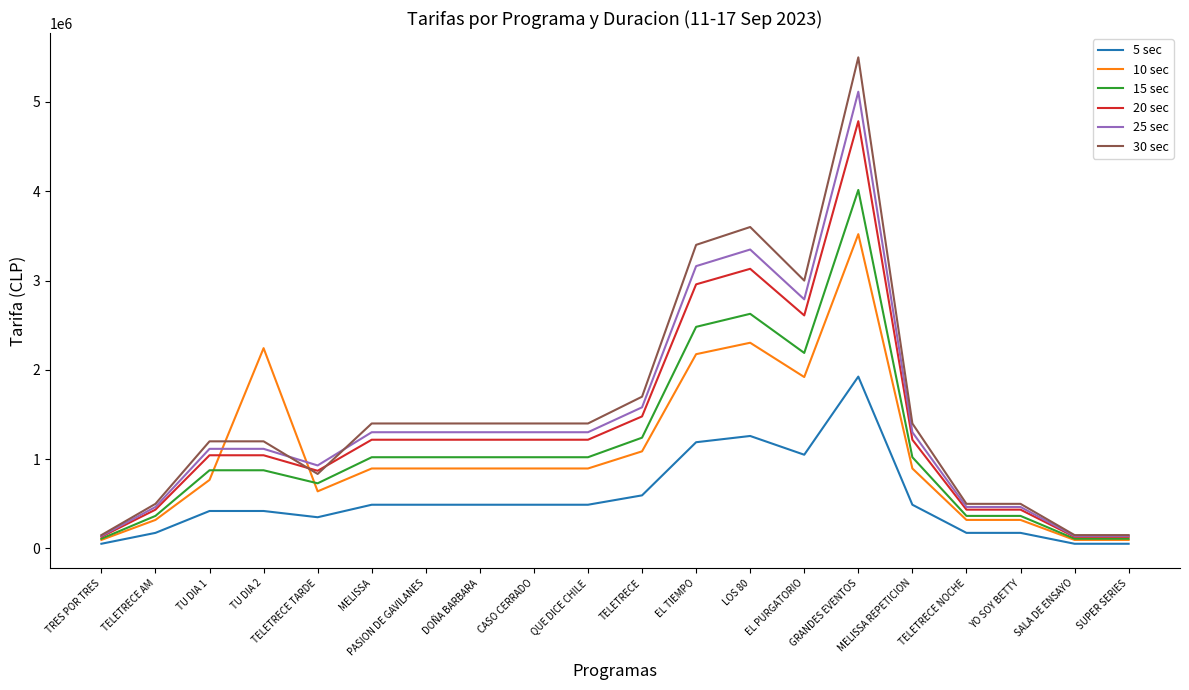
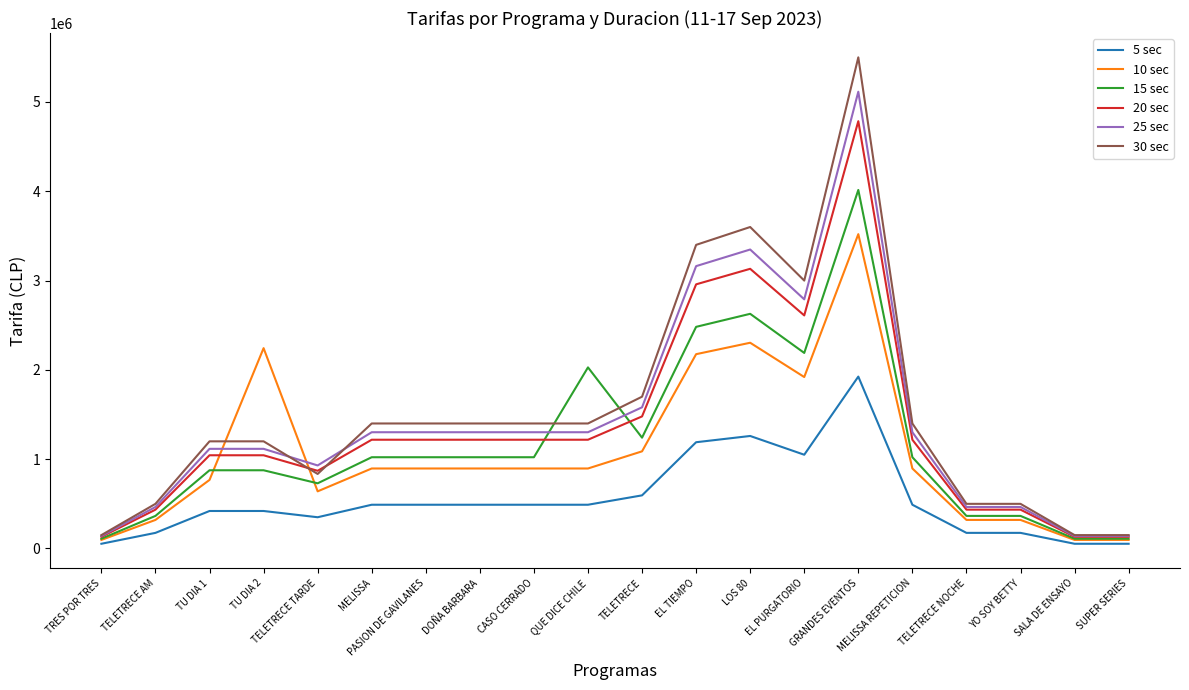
  {
    "5 sec": {
      "TRES POR TRES": 100000,
      "TELETRECE AM": 200000,
      "TU DIA 1": 400000,
      "TU DIA 2": 400000,
      "TELETRECE TARDE": 400000,
      "MELISSA": 500000,
      "PASION DE GAVILANES": 500000,
      "DOÑA BARBARA": 500000,
      "CASO CERRADO": 500000,
      "QUE DICE CHILE": 500000,
      "TELETRECE": 600000,
      "EL TIEMPO": 1200000,
      "LOS 80": 1300000,
      "EL PURGATORIO": 1100000,
      "GRANDES EVENTOS": 1900000,
      "MELISSA REPETICION": 500000,
      "TELETRECE NOCHE": 200000,
      "YO SOY BETTY": 200000,
      "SALA DE ENSAYO": 100000,
      "SUPER SERIES": 100000
    },
    "10 sec": {
      "TELETRECE AM": 300000,
      "TU DIA 1": 800000,
      "TU DIA 2": 2200000,
      "TELETRECE TARDE": 600000,
      "MELISSA": 900000,
      "PASION DE GAVILANES": 900000,
      "DOÑA BARBARA": 900000,
      "CASO CERRADO": 900000,
      "QUE DICE CHILE": 900000,
      "TELETRECE": 1100000,
      "EL TIEMPO": 2200000,
      "LOS 80": 2300000,
      "EL PURGATORIO": 1900000,
      "GRANDES EVENTOS": 3500000,
      "MELISSA REPETICION": 900000,
      "TELETRECE NOCHE": 300000,
      "YO SOY BETTY": 300000
    },
    "15 sec": {
      "TELETRECE AM": 400000,
      "TU DIA 1": 900000,
      "TU DIA 2": 900000,
      "TELETRECE TARDE": 700000,
      "MELISSA": 1000000,
      "PASION DE GAVILANES": 1000000,
      "DOÑA BARBARA": 1000000,
      "CASO CERRADO": 1000000,
-     "QUE DICE CHILE": 1000000,
+     "QUE DICE CHILE": 2000000,
      "TELETRECE": 1200000,
      "EL TIEMPO": 2500000,
      "LOS 80": 2600000,
      "EL PURGATORIO": 2200000,
      "GRANDES EVENTOS": 4000000,
      "MELISSA REPETICION": 1000000,
      "TELETRECE NOCHE": 400000,
      "YO SOY BETTY": 400000
    },
    "20 sec": {
      "TELETRECE AM": 400000,
      "TU DIA 1": 1000000,
      "TU DIA 2": 1000000,
      "TELETRECE TARDE": 900000,
      "MELISSA": 1200000,
      "PASION DE GAVILANES": 1200000,
      "DOÑA BARBARA": 1200000,
      "CASO CERRADO": 1200000,
      "QUE DICE CHILE": 1200000,
      "TELETRECE": 1500000,
      "EL TIEMPO": 3000000,
      "LOS 80": 3100000,
      "EL PURGATORIO": 2600000,
      "GRANDES EVENTOS": 4800000,
      "MELISSA REPETICION": 1200000,
      "TELETRECE NOCHE": 400000,
      "YO SOY BETTY": 400000
    },
    "25 sec": {
      "TELETRECE AM": 500000,
      "TU DIA 1": 1100000,
      "TU DIA 2": 1100000,
      "TELETRECE TARDE": 900000,
      "MELISSA": 1300000,
      "PASION DE GAVILANES": 1300000,
      "DOÑA BARBARA": 1300000,
      "CASO CERRADO": 1300000,
      "QUE DICE CHILE": 1300000,
      "TELETRECE": 1600000,
      "EL TIEMPO": 3200000,
      "LOS 80": 3300000,
      "EL PURGATORIO": 2800000,
      "GRANDES EVENTOS": 5100000,
      "MELISSA REPETICION": 1300000,
      "TELETRECE NOCHE": 500000,
      "YO SOY BETTY": 500000
    },
    "30 sec": {
      "TELETRECE AM": 500000,
      "TU DIA 1": 1200000,
      "TU DIA 2": 1200000,
      "TELETRECE TARDE": 800000,
      "MELISSA": 1400000,
      "PASION DE GAVILANES": 1400000,
      "DOÑA BARBARA": 1400000,
      "CASO CERRADO": 1400000,
      "QUE DICE CHILE": 1400000,
      "TELETRECE": 1700000,
      "EL TIEMPO": 3400000,
      "LOS 80": 3600000,
      "EL PURGATORIO": 3000000,
      "GRANDES EVENTOS": 5500000,
      "MELISSA REPETICION": 1400000,
      "TELETRECE NOCHE": 500000,
      "YO SOY BETTY": 500000
    }
  }
